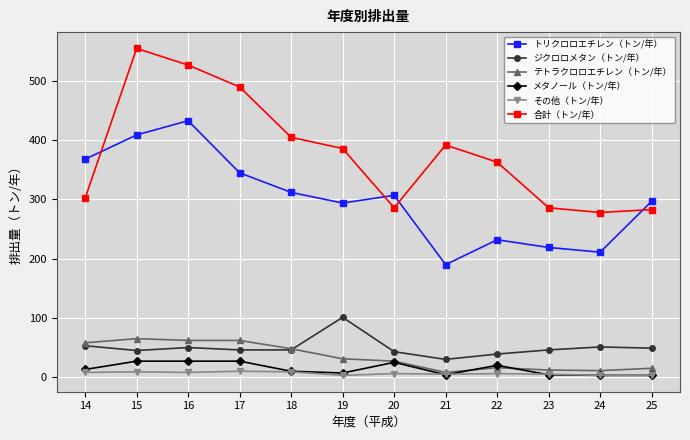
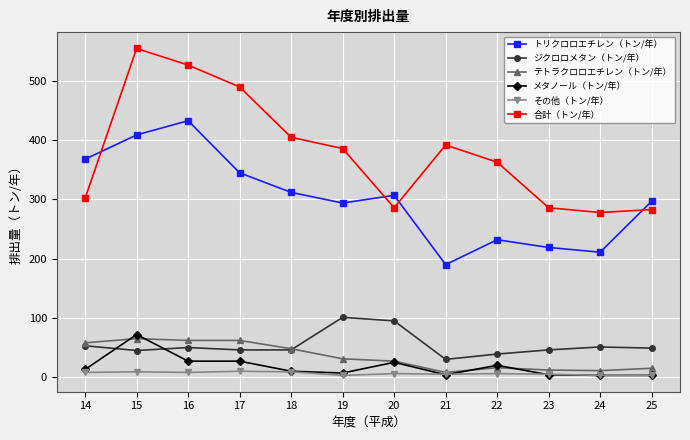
  {
    "トリクロロエチレン（トン/年）": {
      "14": 370,
      "15": 410,
      "16": 430,
      "17": 350,
      "18": 310,
      "19": 290,
      "20": 310,
      "21": 190,
      "22": 230,
      "23": 220,
      "24": 210,
      "25": 300
    },
    "ジクロロメタン（トン/年）": {
      "14": 50,
      "15": 50,
      "16": 50,
      "17": 50,
      "19": 100,
-     "20": 40,
+     "20": 100,
      "21": 30,
      "22": 40,
      "23": 50,
      "24": 50,
      "25": 50
    },
    "メタノール（トン/年）": {
      "14": 10,
-     "15": 30,
+     "15": 70,
      "16": 30,
      "17": 30
    },
    "合計（トン/年）": {
      "14": 300,
      "15": 560,
      "16": 530,
      "17": 490,
      "18": 410,
      "19": 390,
      "20": 290,
      "21": 390,
      "22": 360,
      "23": 290,
      "24": 280,
      "25": 280
    }
  }
